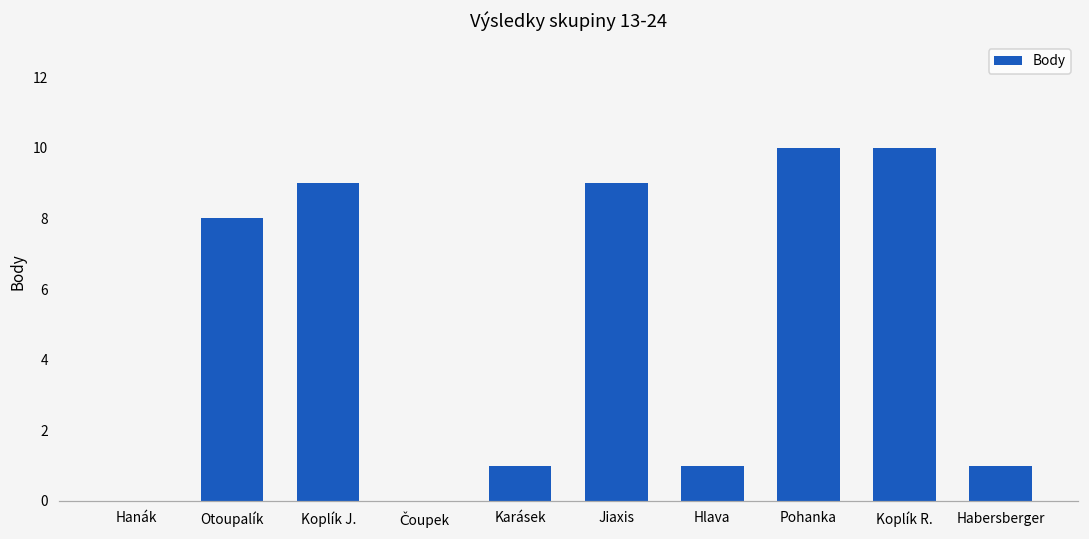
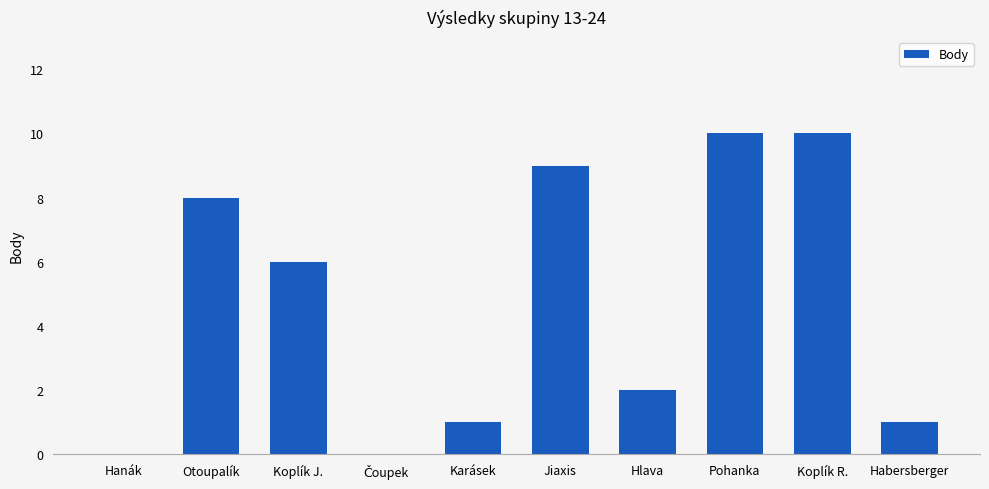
  {
    "Hanák": 0,
    "Otoupalík": 8,
-   "Koplík J.": 9,
+   "Koplík J.": 6,
    "Čoupek": 0,
    "Karásek": 1,
    "Jiaxis": 9,
-   "Hlava": 1,
+   "Hlava": 2,
    "Pohanka": 10,
    "Koplík R.": 10,
    "Habersberger": 1
  }
